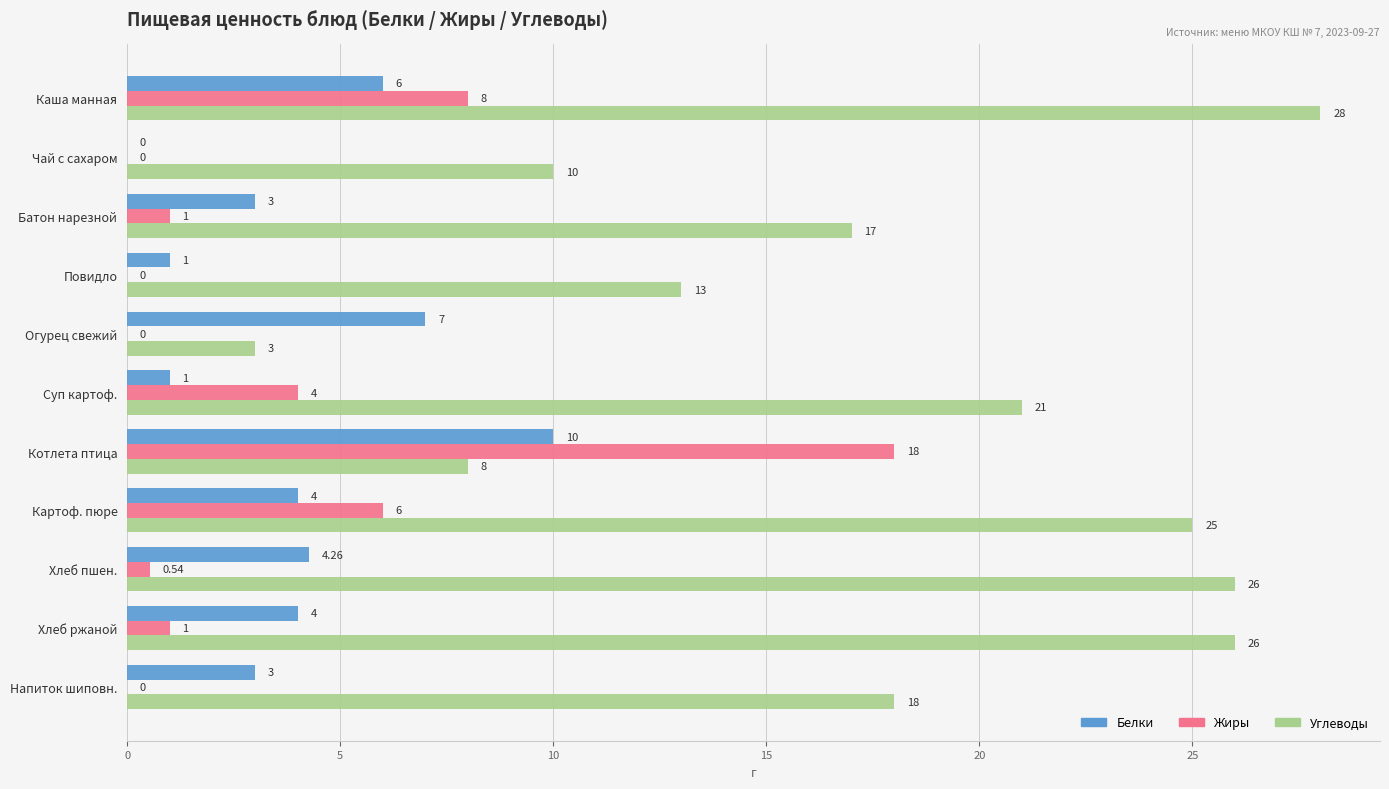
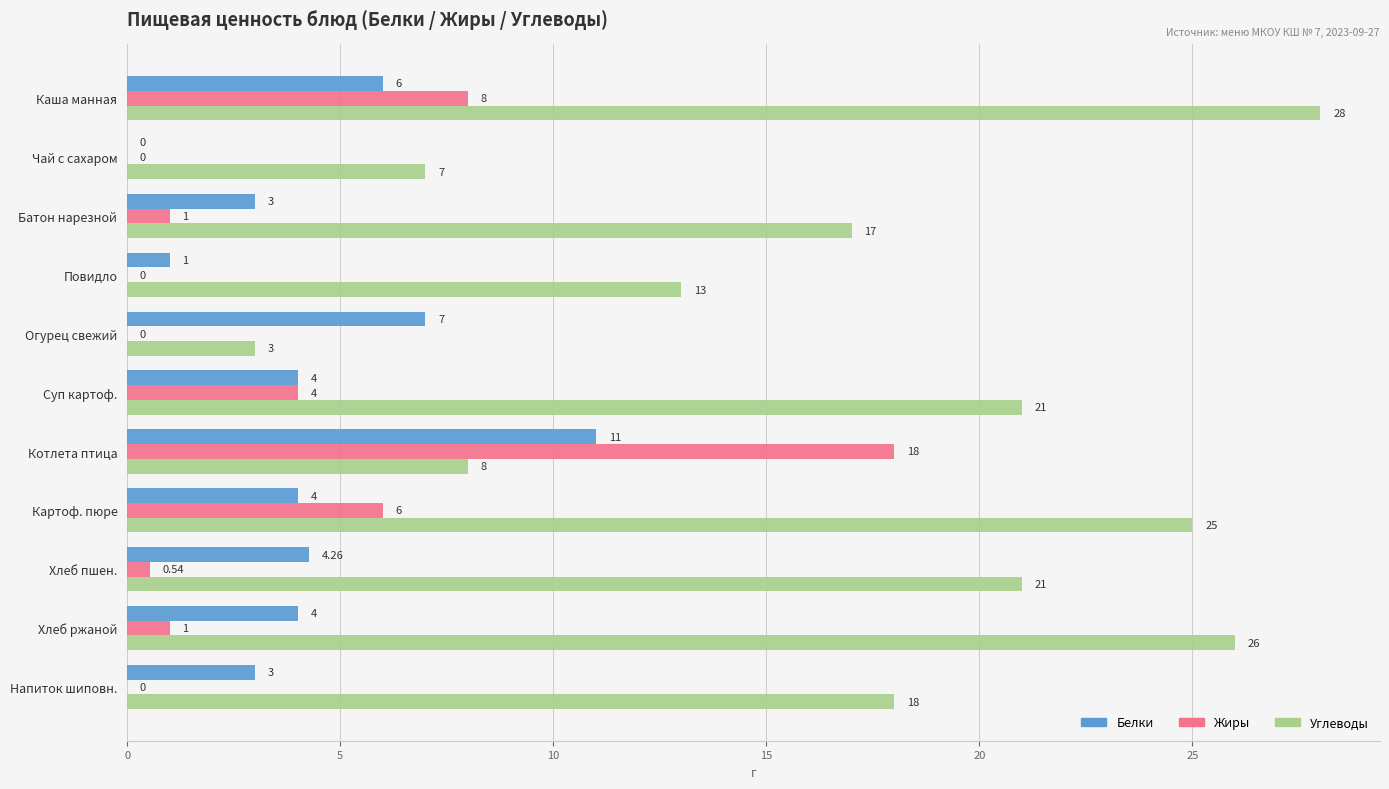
  {
    "Белки": {
      "Каша манная": 6,
      "Чай с сахаром": 0,
      "Батон нарезной": 3,
      "Повидло": 1,
      "Огурец свежий": 7,
-     "Суп картоф.": 1,
-     "Котлета птица": 10,
+     "Суп картоф.": 4,
+     "Котлета птица": 11,
      "Картоф. пюре": 4,
      "Хлеб пшен.": 4.26,
      "Хлеб ржаной": 4,
      "Напиток шиповн.": 3
    },
    "Жиры": {
      "Каша манная": 8,
      "Чай с сахаром": 0,
      "Батон нарезной": 1,
      "Повидло": 0,
      "Огурец свежий": 0,
      "Суп картоф.": 4,
      "Котлета птица": 18,
      "Картоф. пюре": 6,
      "Хлеб пшен.": 0.54,
      "Хлеб ржаной": 1,
      "Напиток шиповн.": 0
    },
    "Углеводы": {
      "Каша манная": 28,
-     "Чай с сахаром": 10,
+     "Чай с сахаром": 7,
      "Батон нарезной": 17,
      "Повидло": 13,
      "Огурец свежий": 3,
      "Суп картоф.": 21,
      "Котлета птица": 8,
      "Картоф. пюре": 25,
-     "Хлеб пшен.": 26,
+     "Хлеб пшен.": 21,
      "Хлеб ржаной": 26,
      "Напиток шиповн.": 18
    }
  }
